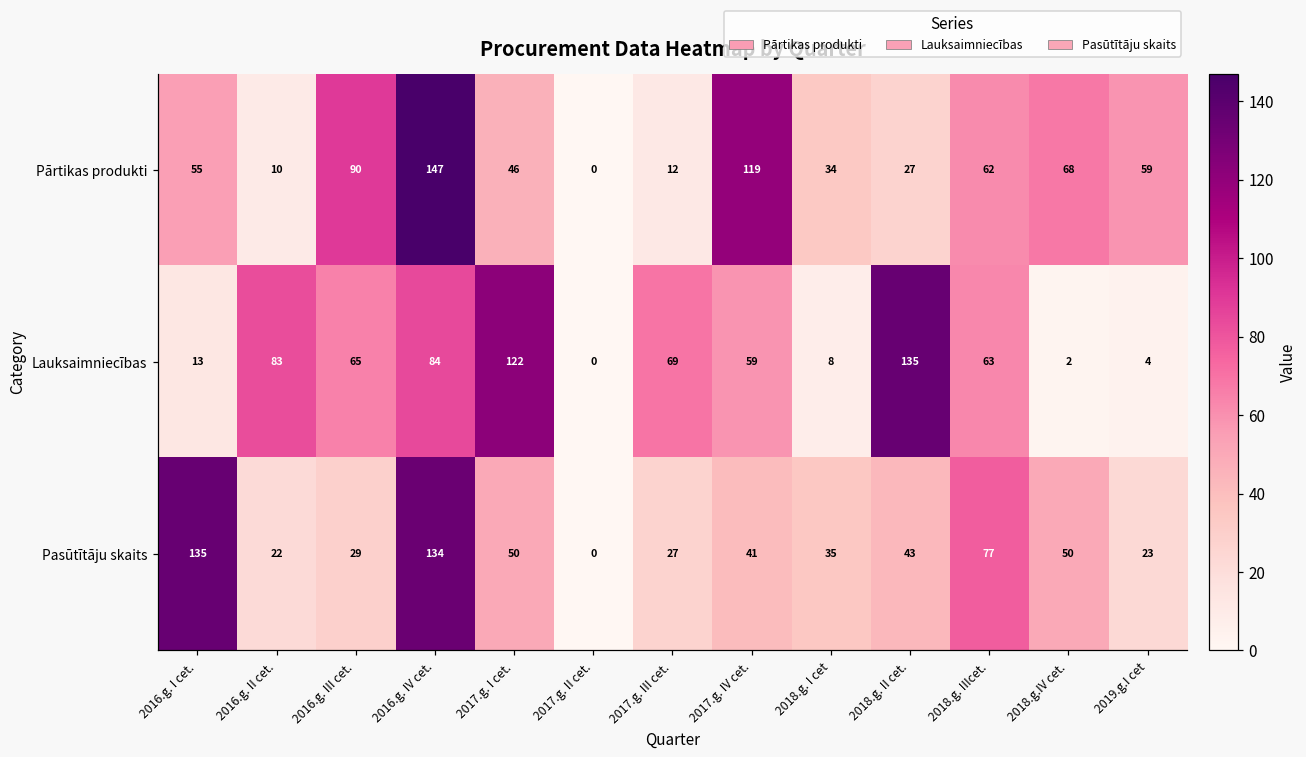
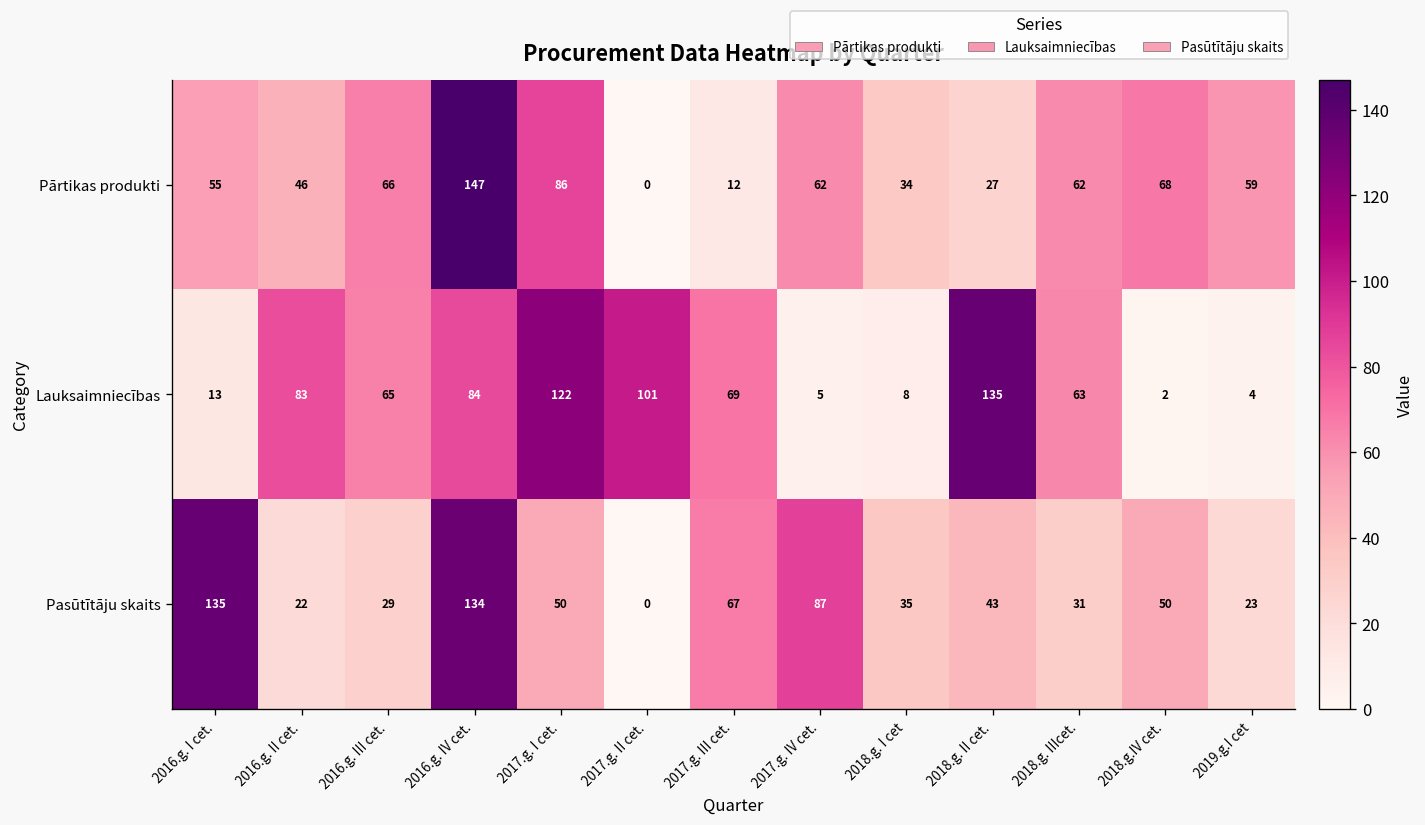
  {
    "Pārtikas produkti": {
      "2016.g. I cet.": 55,
-     "2016.g. II cet.": 10,
-     "2016.g. III cet.": 90,
+     "2016.g. II cet.": 46,
+     "2016.g. III cet.": 66,
      "2016.g. IV cet.": 147,
-     "2017.g. I cet.": 46,
+     "2017.g. I cet.": 86,
      "2017.g. II cet.": 0,
      "2017.g. III cet.": 12,
-     "2017.g. IV cet.": 119,
+     "2017.g. IV cet.": 62,
      "2018.g. I cet": 34,
      "2018.g. II cet.": 27,
      "2018.g. IIIcet.": 62,
      "2018.g.IV cet.": 68,
      "2019.g.I cet": 59
    },
    "Lauksaimniecības": {
      "2016.g. I cet.": 13,
      "2016.g. II cet.": 83,
      "2016.g. III cet.": 65,
      "2016.g. IV cet.": 84,
      "2017.g. I cet.": 122,
-     "2017.g. II cet.": 0,
+     "2017.g. II cet.": 101,
      "2017.g. III cet.": 69,
-     "2017.g. IV cet.": 59,
+     "2017.g. IV cet.": 5,
      "2018.g. I cet": 8,
      "2018.g. II cet.": 135,
      "2018.g. IIIcet.": 63,
      "2018.g.IV cet.": 2,
      "2019.g.I cet": 4
    },
    "Pasūtītāju skaits": {
      "2016.g. I cet.": 135,
      "2016.g. II cet.": 22,
      "2016.g. III cet.": 29,
      "2016.g. IV cet.": 134,
      "2017.g. I cet.": 50,
      "2017.g. II cet.": 0,
-     "2017.g. III cet.": 27,
-     "2017.g. IV cet.": 41,
+     "2017.g. III cet.": 67,
+     "2017.g. IV cet.": 87,
      "2018.g. I cet": 35,
      "2018.g. II cet.": 43,
-     "2018.g. IIIcet.": 77,
+     "2018.g. IIIcet.": 31,
      "2018.g.IV cet.": 50,
      "2019.g.I cet": 23
    }
  }
